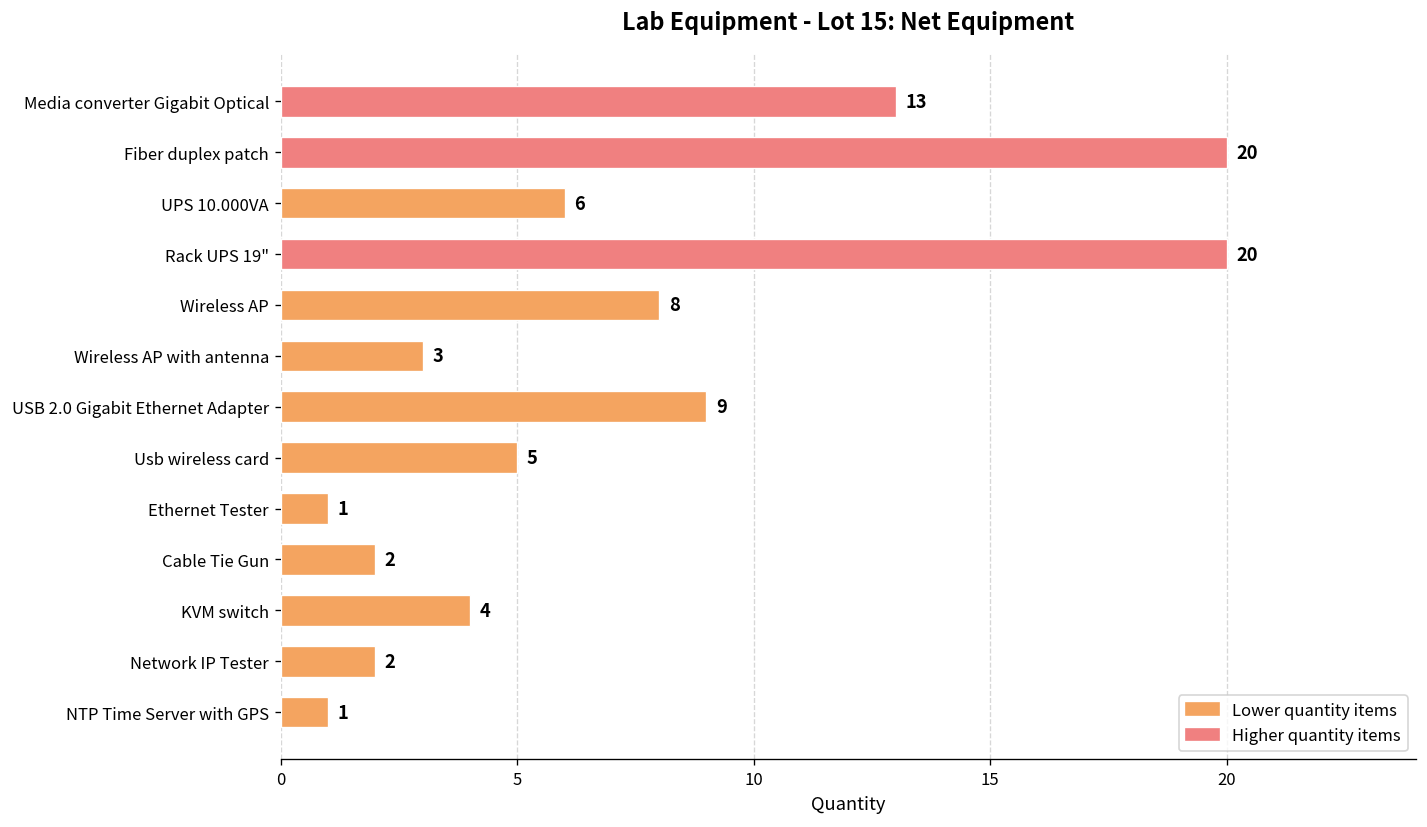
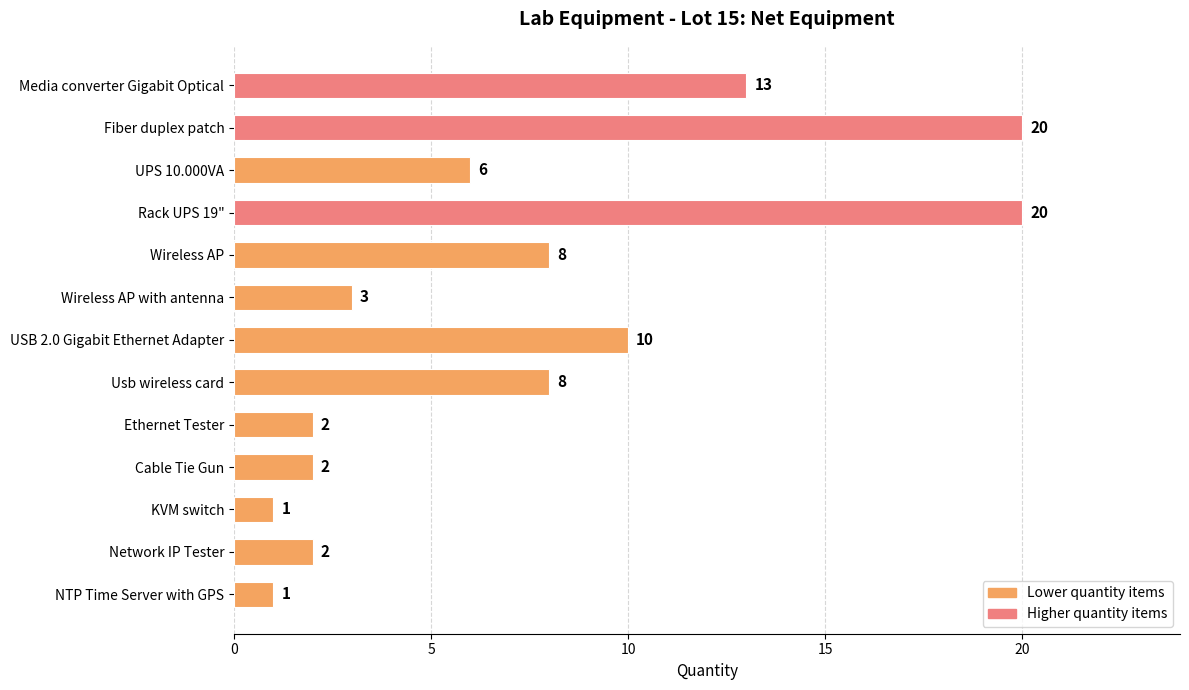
  {
    "Media converter Gigabit Optical": 13,
    "Fiber duplex patch": 20,
    "UPS 10.000VA": 6,
    "Rack UPS 19\"": 20,
    "Wireless AP": 8,
    "Wireless AP with antenna": 3,
-   "USB 2.0 Gigabit Ethernet Adapter": 9,
-   "Usb wireless card": 5,
-   "Ethernet Tester": 1,
+   "USB 2.0 Gigabit Ethernet Adapter": 10,
+   "Usb wireless card": 8,
+   "Ethernet Tester": 2,
    "Cable Tie Gun": 2,
-   "KVM switch": 4,
+   "KVM switch": 1,
    "Network IP Tester": 2,
    "NTP Time Server with GPS": 1
  }
